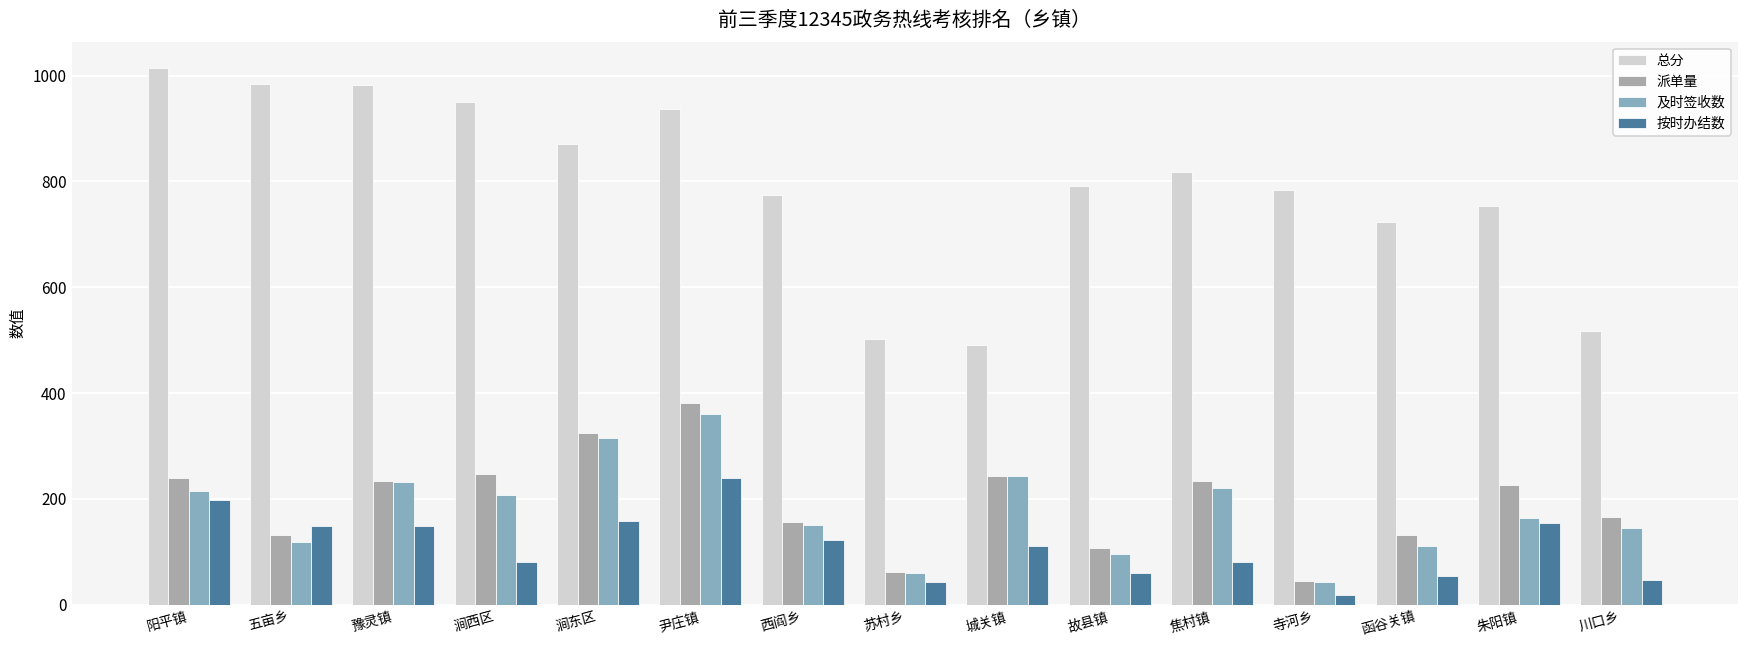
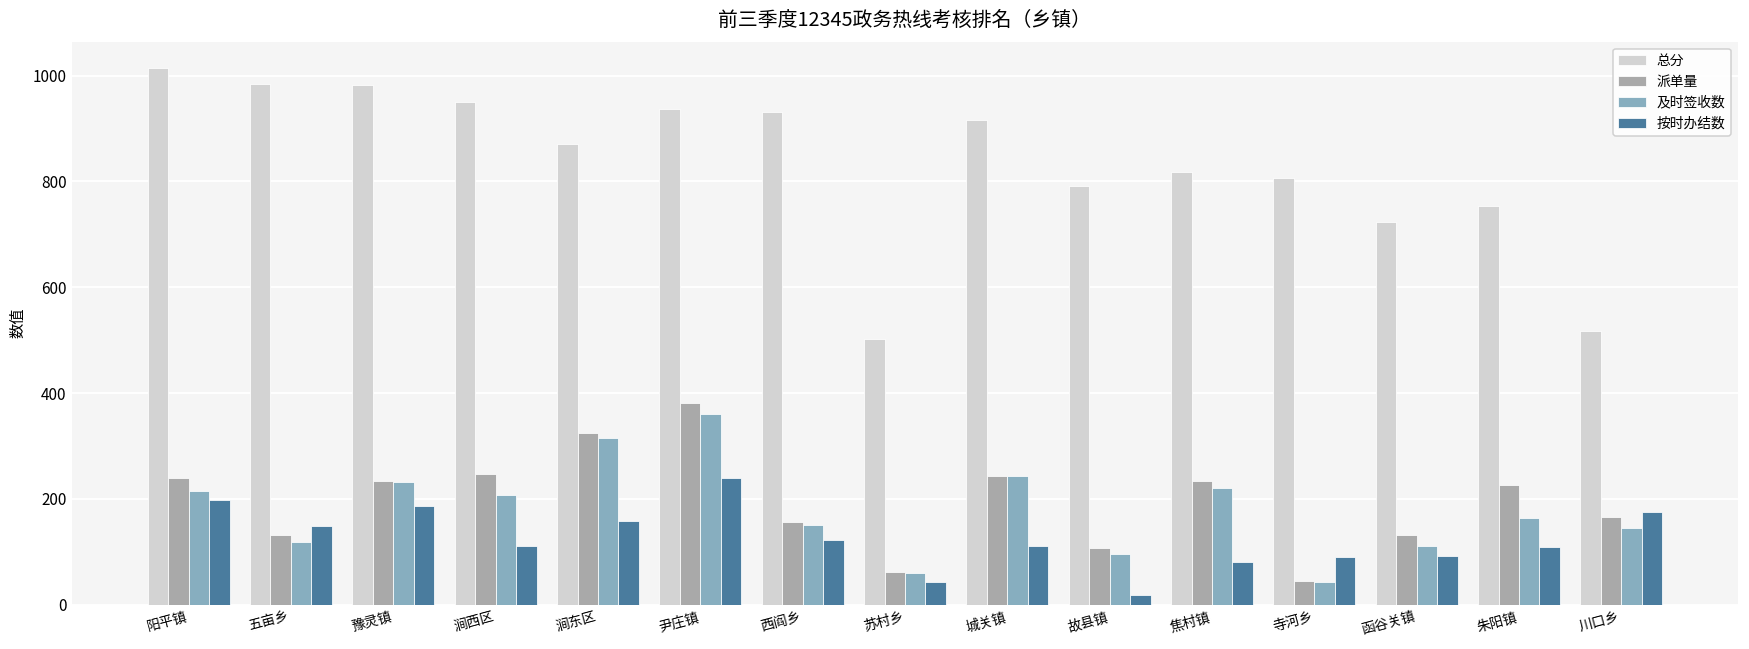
  {
    "总分": {
      "阳平镇": 1010,
      "五亩乡": 980,
      "豫灵镇": 980,
      "涧西区": 950,
      "涧东区": 870,
      "尹庄镇": 940,
-     "西阎乡": 780,
+     "西阎乡": 930,
      "苏村乡": 500,
-     "城关镇": 490,
+     "城关镇": 920,
      "故县镇": 790,
      "焦村镇": 820,
-     "寺河乡": 780,
+     "寺河乡": 810,
      "函谷关镇": 720,
      "朱阳镇": 750,
      "川口乡": 520
    },
    "按时办结数": {
      "阳平镇": 200,
      "五亩乡": 150,
-     "豫灵镇": 150,
-     "涧西区": 80,
+     "豫灵镇": 190,
+     "涧西区": 110,
      "涧东区": 160,
      "尹庄镇": 240,
      "西阎乡": 120,
      "苏村乡": 40,
      "城关镇": 110,
-     "故县镇": 60,
+     "故县镇": 20,
      "焦村镇": 80,
-     "寺河乡": 20,
-     "函谷关镇": 50,
-     "朱阳镇": 160,
-     "川口乡": 50
+     "寺河乡": 90,
+     "函谷关镇": 90,
+     "朱阳镇": 110,
+     "川口乡": 180
    }
  }
